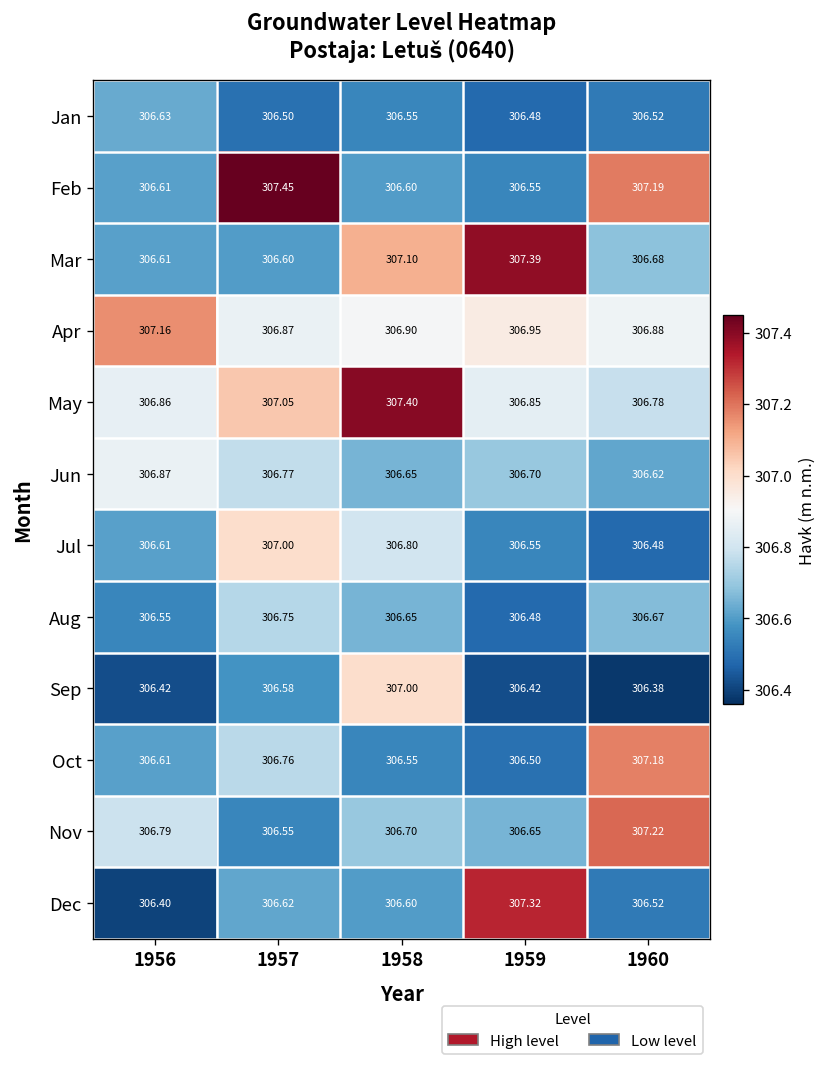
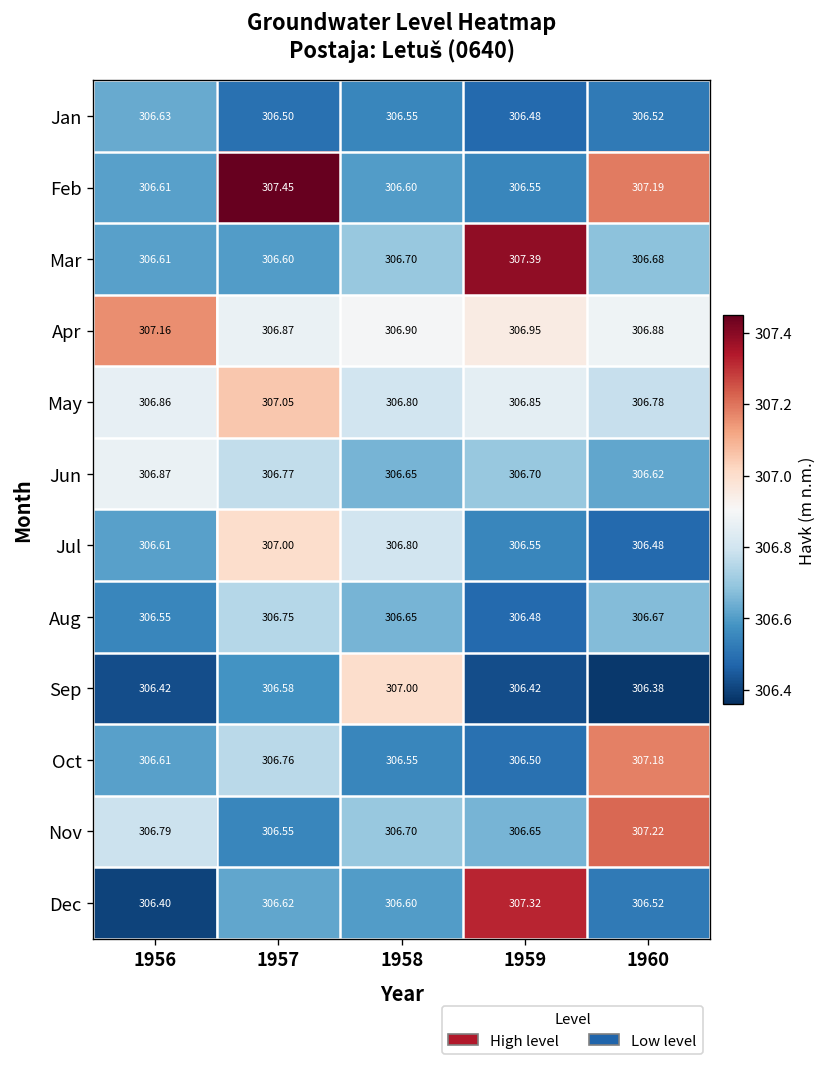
  {
    "Jan": {
      "1956": 306.63,
      "1957": 306.50,
      "1958": 306.55,
      "1959": 306.48,
      "1960": 306.52
    },
    "Feb": {
      "1956": 306.61,
      "1957": 307.45,
      "1958": 306.60,
      "1959": 306.55,
      "1960": 307.19
    },
    "Mar": {
      "1956": 306.61,
      "1957": 306.60,
-     "1958": 307.10,
+     "1958": 306.70,
      "1959": 307.39,
      "1960": 306.68
    },
    "Apr": {
      "1956": 307.16,
      "1957": 306.87,
      "1958": 306.90,
      "1959": 306.95,
      "1960": 306.88
    },
    "May": {
      "1956": 306.86,
      "1957": 307.05,
-     "1958": 307.40,
+     "1958": 306.80,
      "1959": 306.85,
      "1960": 306.78
    },
    "Jun": {
      "1956": 306.87,
      "1957": 306.77,
      "1958": 306.65,
      "1959": 306.70,
      "1960": 306.62
    },
    "Jul": {
      "1956": 306.61,
      "1957": 307.00,
      "1958": 306.80,
      "1959": 306.55,
      "1960": 306.48
    },
    "Aug": {
      "1956": 306.55,
      "1957": 306.75,
      "1958": 306.65,
      "1959": 306.48,
      "1960": 306.67
    },
    "Sep": {
      "1956": 306.42,
      "1957": 306.58,
      "1958": 307.00,
      "1959": 306.42,
      "1960": 306.38
    },
    "Oct": {
      "1956": 306.61,
      "1957": 306.76,
      "1958": 306.55,
      "1959": 306.50,
      "1960": 307.18
    },
    "Nov": {
      "1956": 306.79,
      "1957": 306.55,
      "1958": 306.70,
      "1959": 306.65,
      "1960": 307.22
    },
    "Dec": {
      "1956": 306.40,
      "1957": 306.62,
      "1958": 306.60,
      "1959": 307.32,
      "1960": 306.52
    }
  }
